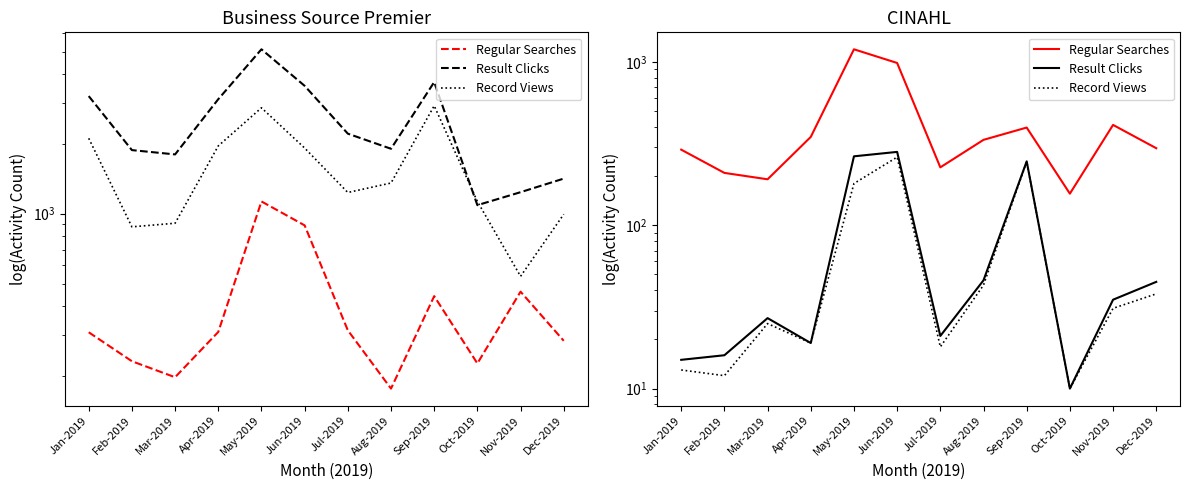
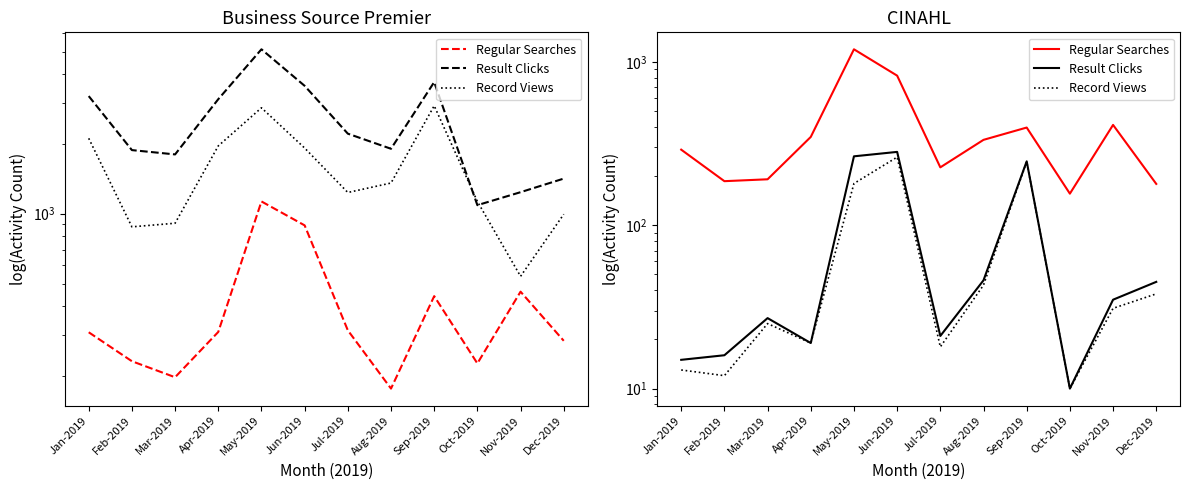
  {
    "CINAHL": {
      "Regular Searches": {
        "Jan-2019": 290,
-       "Feb-2019": 210,
+       "Feb-2019": 190,
        "Mar-2019": 190,
        "Apr-2019": 350,
        "May-2019": 1200,
-       "Jun-2019": 1000,
+       "Jun-2019": 800,
        "Jul-2019": 230,
        "Aug-2019": 330,
        "Sep-2019": 400,
        "Oct-2019": 160,
        "Nov-2019": 410,
-       "Dec-2019": 300
+       "Dec-2019": 180
      }
    }
  }
